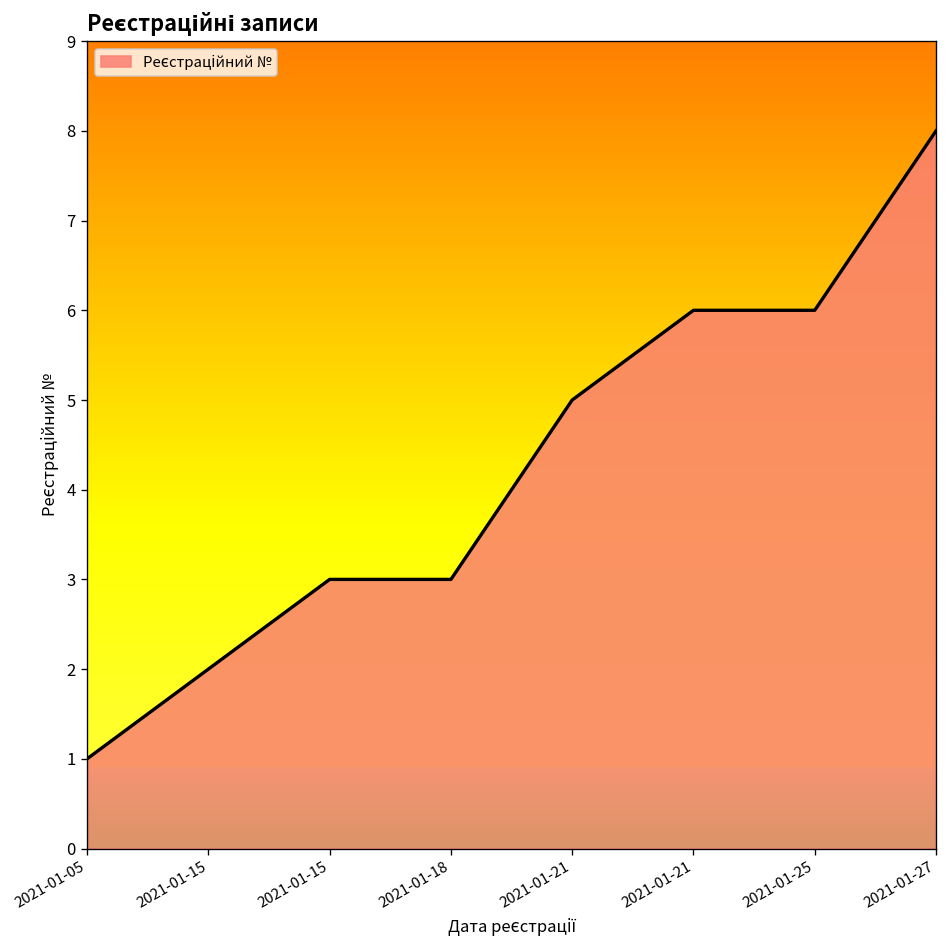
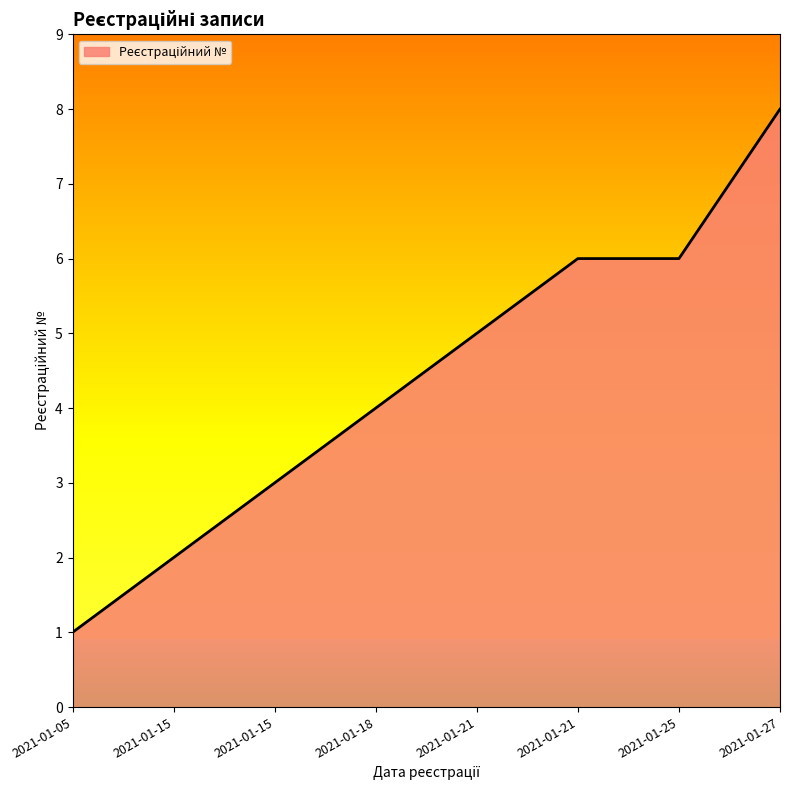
  {
    "2021-01-05": 1,
-   "2021-01-18": 3,
+   "2021-01-18": 4,
    "2021-01-25": 6,
    "2021-01-27": 8
  }
